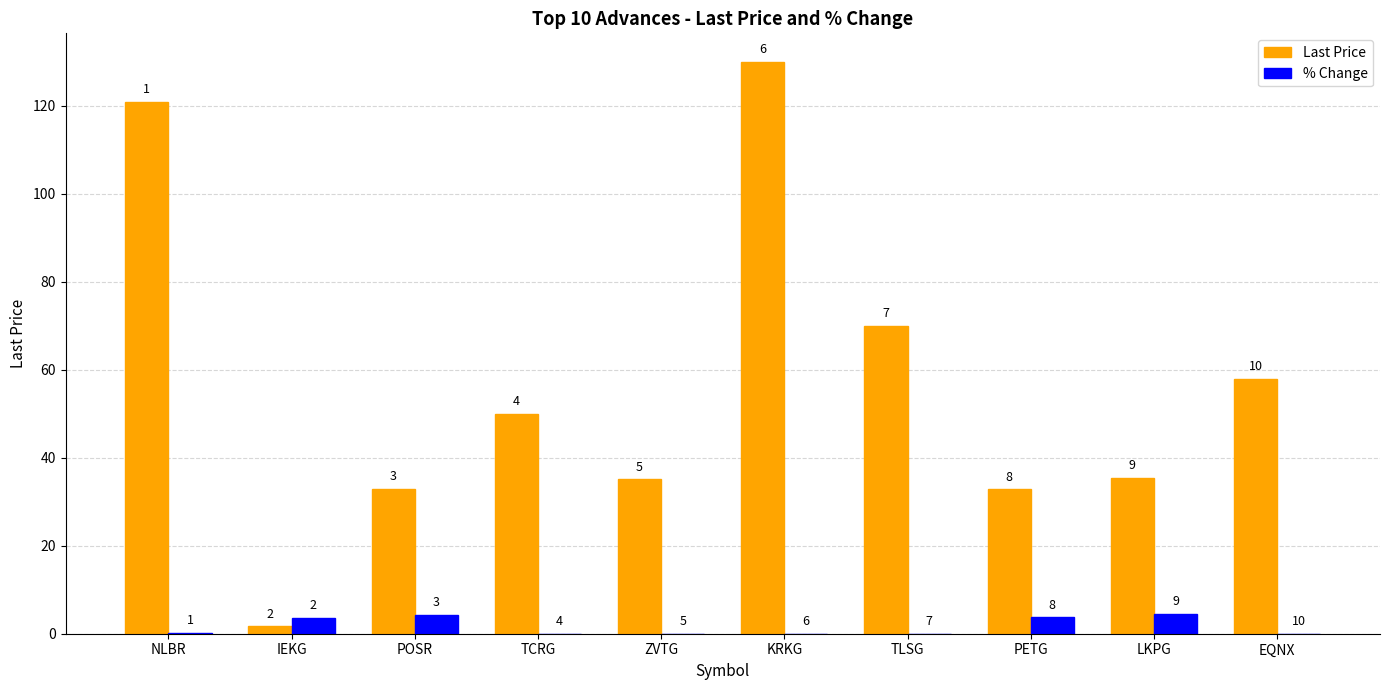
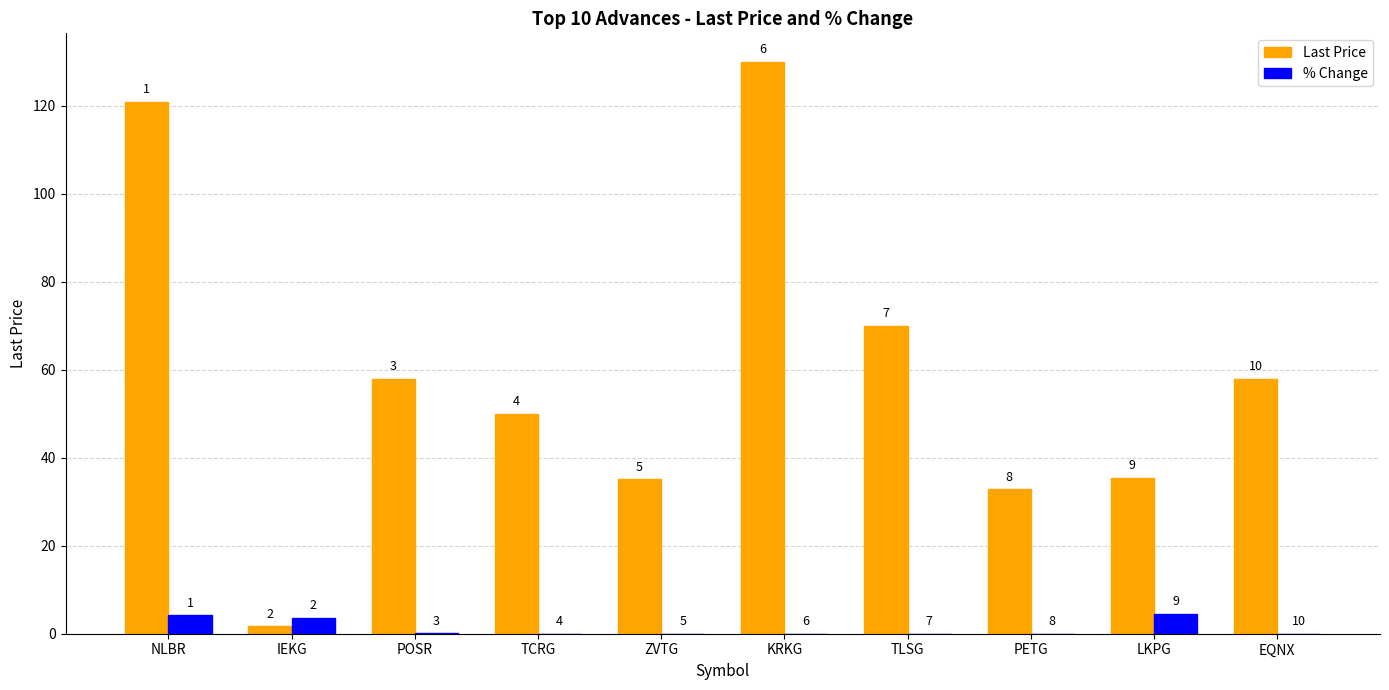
  {
    "Last Price": {
-     "POSR": 33
+     "POSR": 58
    },
    "% Change": {
-     "NLBR": 0,
-     "POSR": 4,
-     "PETG": 4
+     "NLBR": 4,
+     "POSR": 0,
+     "PETG": 0
    }
  }
